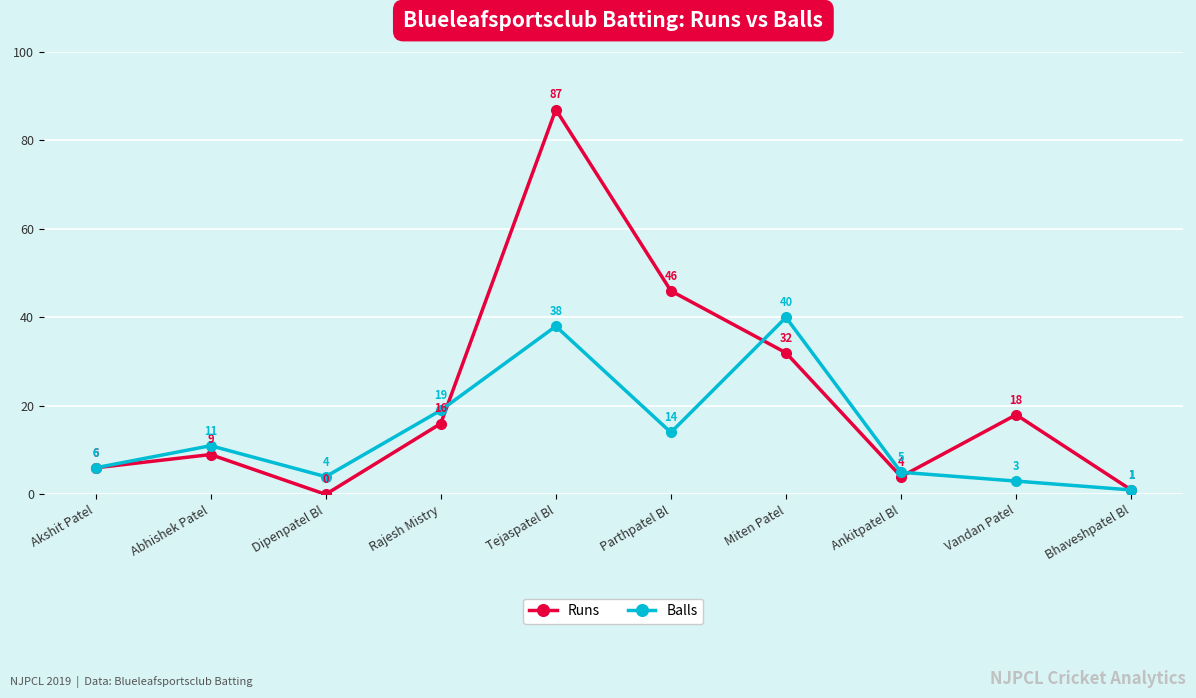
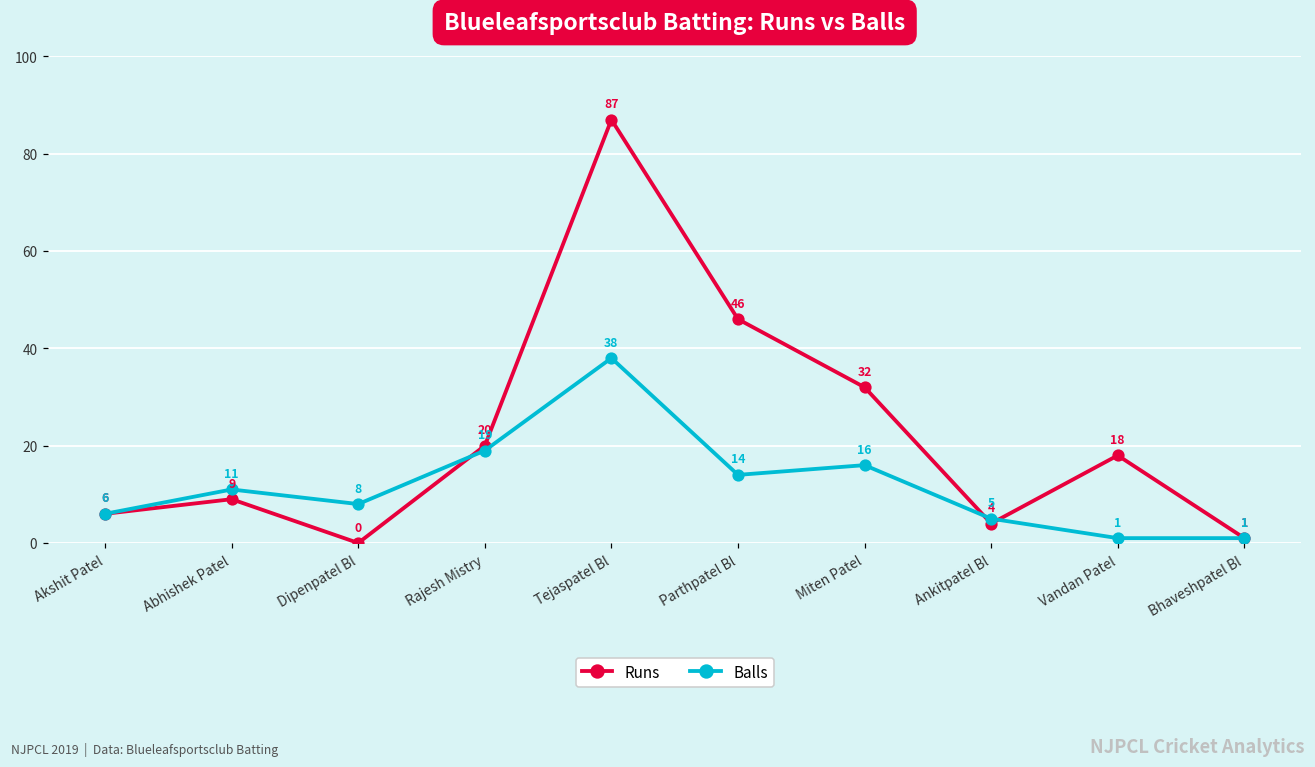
  {
    "Runs": {
      "Dipenpatel Bl": 0,
-     "Rajesh Mistry": 16,
+     "Rajesh Mistry": 20,
      "Tejaspatel Bl": 87,
      "Parthpatel Bl": 46,
      "Miten Patel": 32,
      "Vandan Patel": 18
    },
    "Balls": {
-     "Dipenpatel Bl": 4,
+     "Dipenpatel Bl": 8,
      "Tejaspatel Bl": 38,
      "Parthpatel Bl": 14,
-     "Miten Patel": 40,
-     "Vandan Patel": 3
+     "Miten Patel": 16,
+     "Vandan Patel": 1
    }
  }
